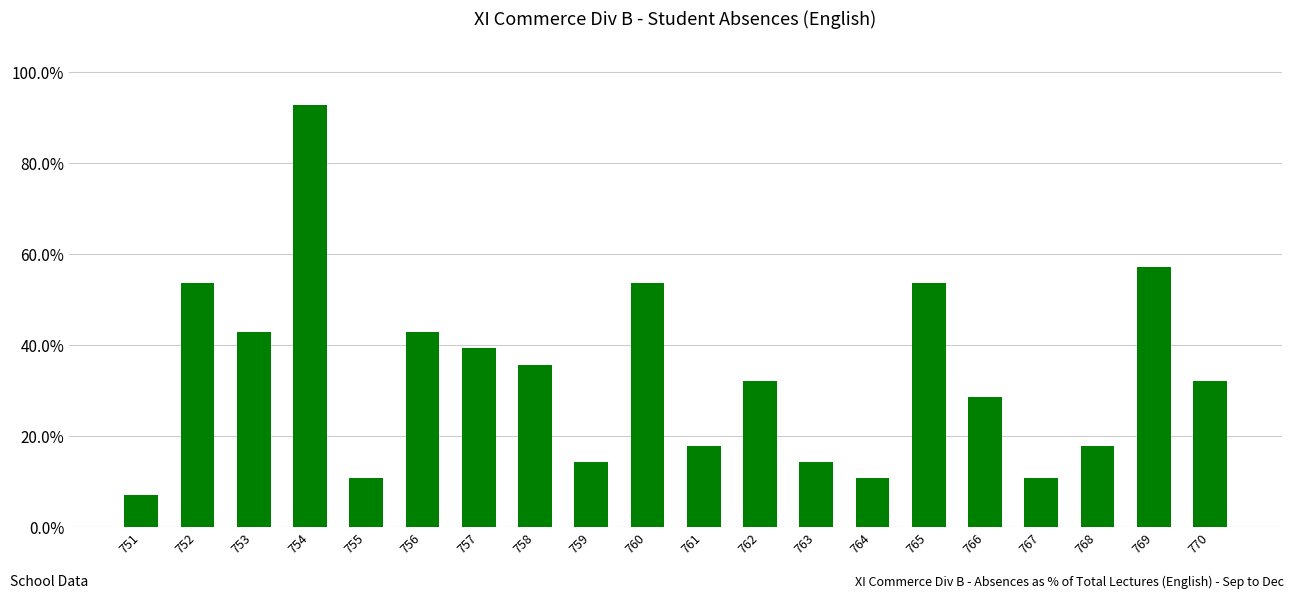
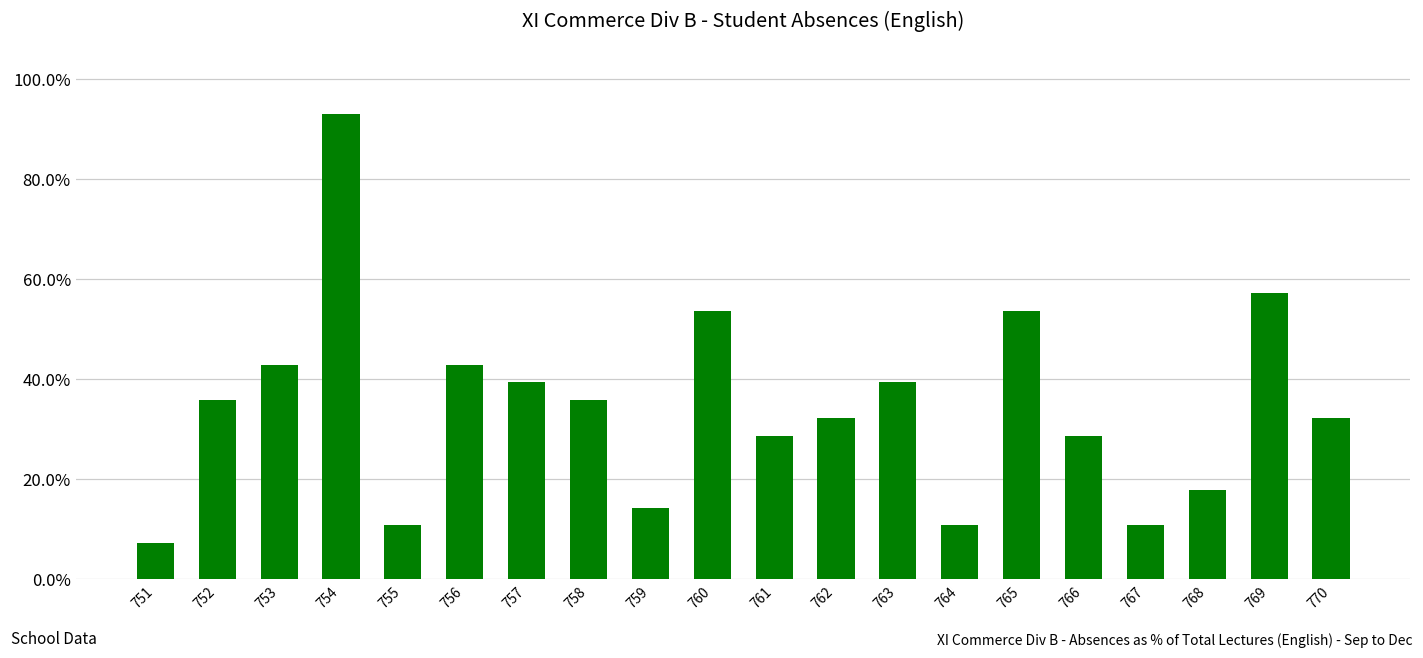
  {
    "751": "7%",
-   "752": "54%",
+   "752": "36%",
    "753": "43%",
    "754": "93%",
    "755": "11%",
    "756": "43%",
    "757": "39%",
    "758": "36%",
    "759": "14%",
    "760": "54%",
-   "761": "18%",
+   "761": "29%",
    "762": "32%",
-   "763": "14%",
+   "763": "39%",
    "764": "11%",
    "765": "54%",
    "766": "29%",
    "767": "11%",
    "768": "18%",
    "769": "57%",
    "770": "32%"
  }
